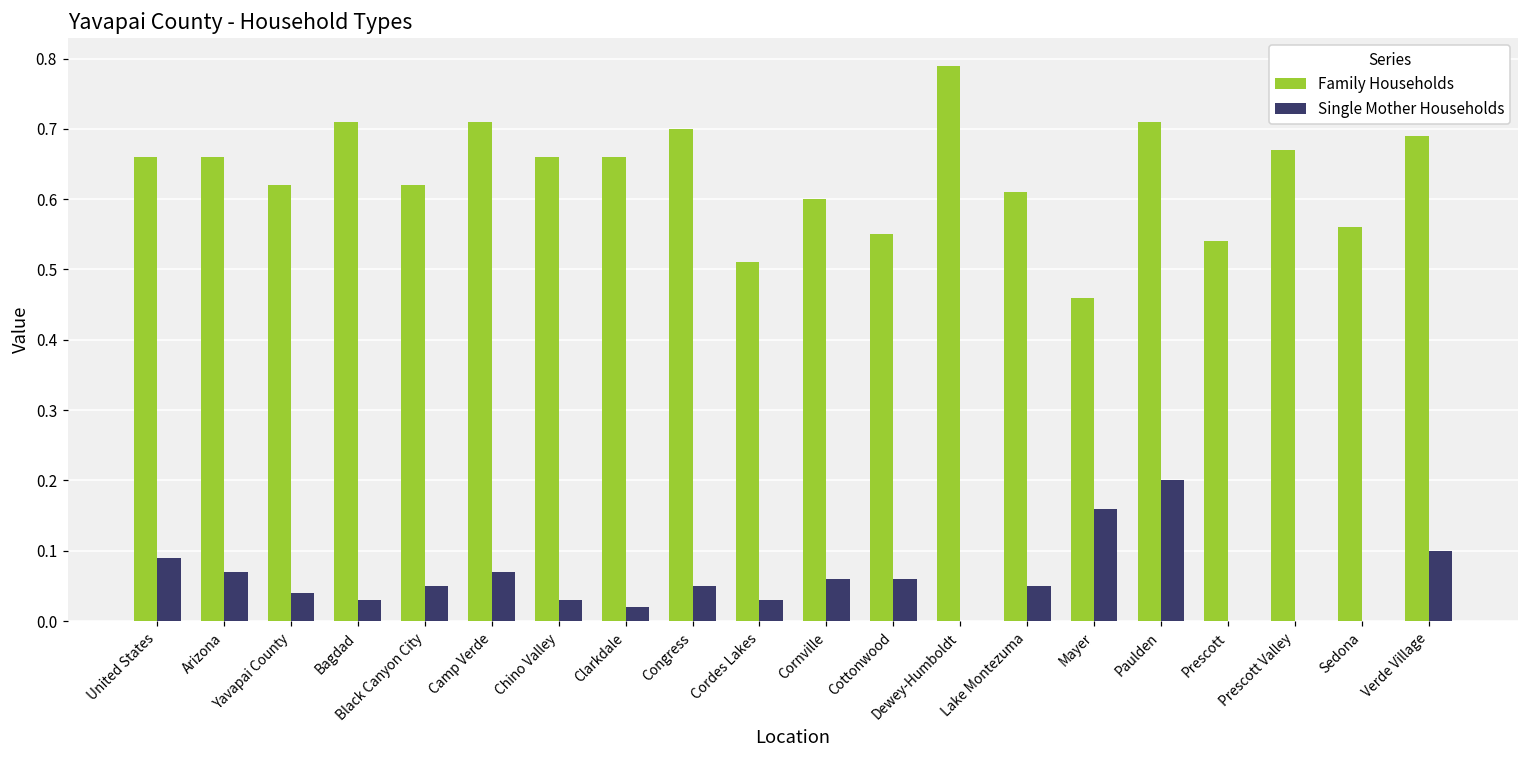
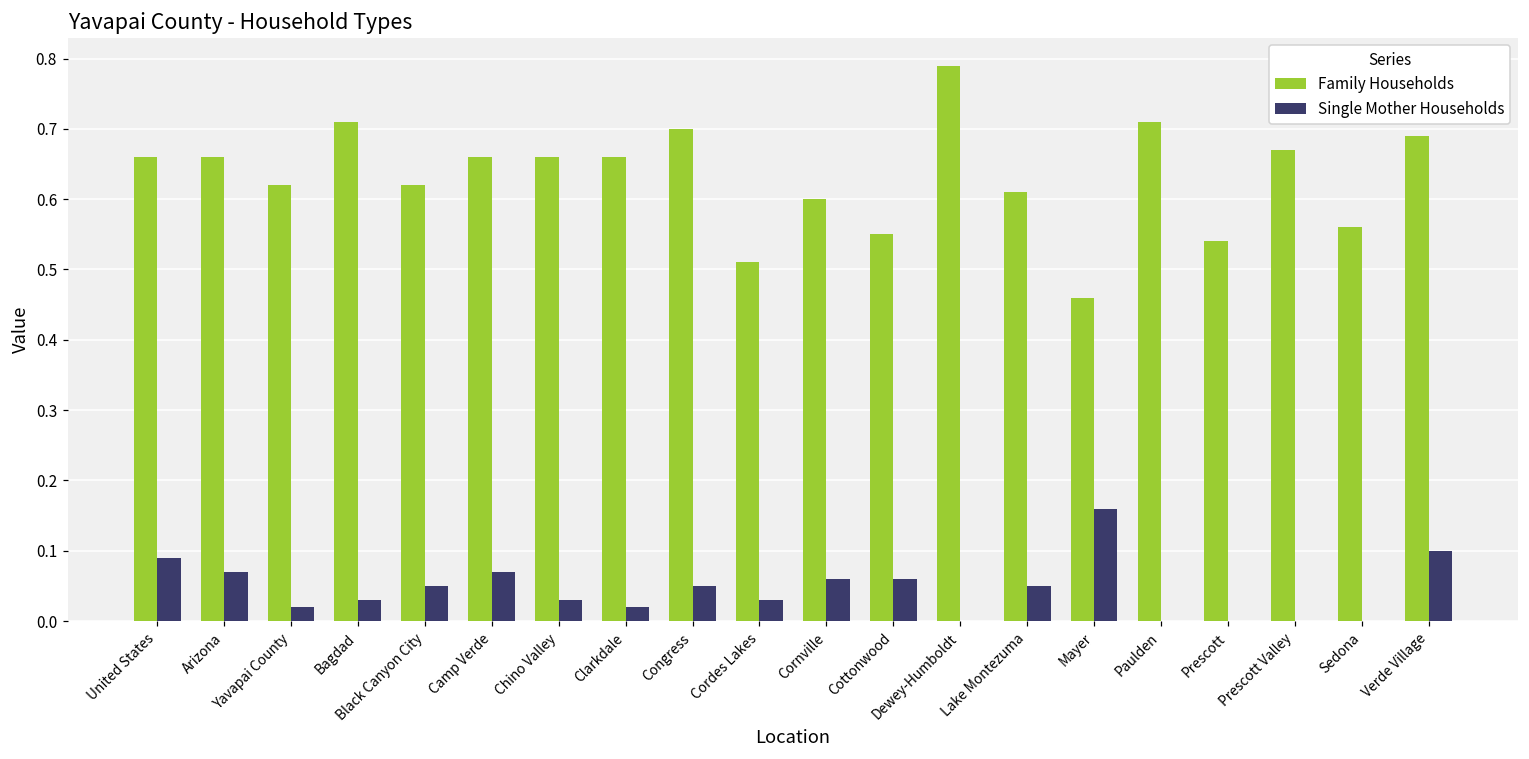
  {
    "Family Households": {
      "United States": 0.66,
      "Arizona": 0.66,
      "Yavapai County": 0.62,
      "Bagdad": 0.71,
      "Black Canyon City": 0.62,
-     "Camp Verde": 0.71,
+     "Camp Verde": 0.66,
      "Chino Valley": 0.66,
      "Clarkdale": 0.66,
      "Congress": 0.70,
      "Cordes Lakes": 0.51,
      "Cornville": 0.60,
      "Cottonwood": 0.55,
      "Dewey-Humboldt": 0.79,
      "Lake Montezuma": 0.61,
      "Mayer": 0.46,
      "Paulden": 0.71,
      "Prescott": 0.54,
      "Prescott Valley": 0.67,
      "Sedona": 0.56,
      "Verde Village": 0.69
    },
    "Single Mother Households": {
      "United States": 0.09,
      "Arizona": 0.07,
-     "Yavapai County": 0.04,
+     "Yavapai County": 0.02,
      "Bagdad": 0.03,
      "Black Canyon City": 0.05,
      "Camp Verde": 0.07,
      "Chino Valley": 0.03,
      "Clarkdale": 0.02,
      "Congress": 0.05,
      "Cordes Lakes": 0.03,
      "Cornville": 0.06,
      "Cottonwood": 0.06,
      "Dewey-Humboldt": 0.00,
      "Lake Montezuma": 0.05,
      "Mayer": 0.16,
-     "Paulden": 0.2,
+     "Paulden": 0.0,
      "Prescott": 0.00,
      "Prescott Valley": 0.00,
      "Sedona": 0.00,
      "Verde Village": 0.10
    }
  }
